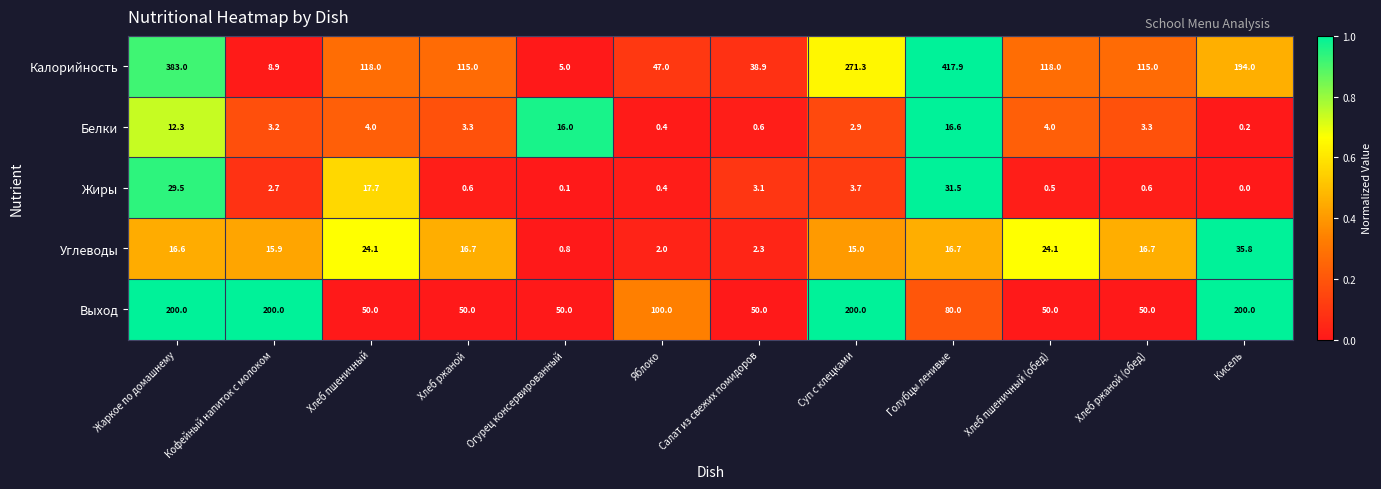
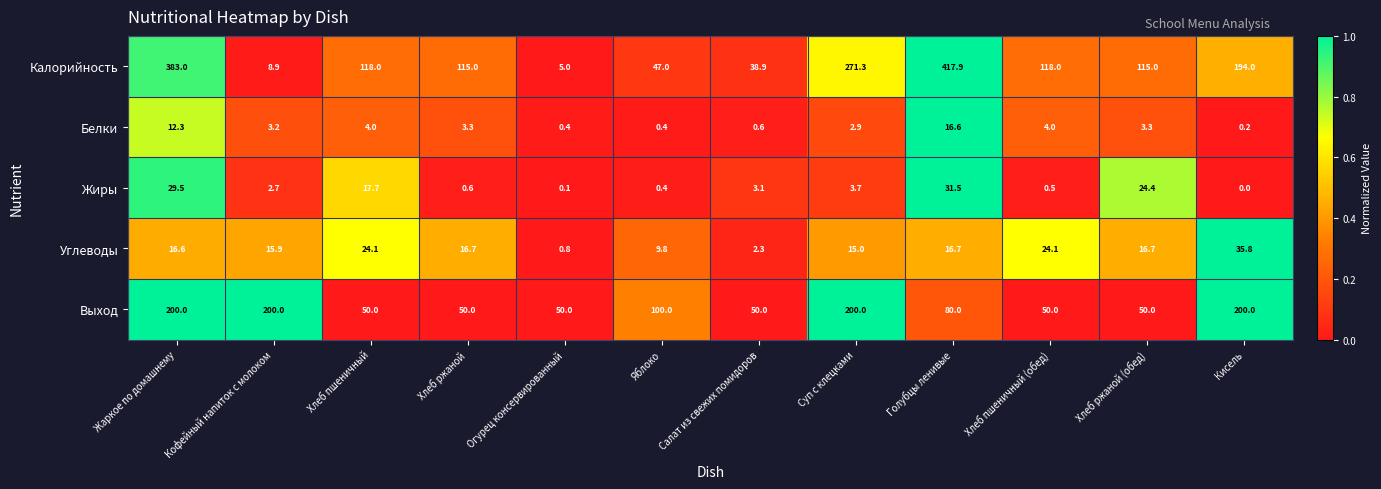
  {
    "Калорийность": {
      "Жаркое по домашнему": 383.0,
      "Кофейный напиток с молоком": 8.9,
      "Хлеб пшеничный": 118.0,
      "Хлеб ржаной": 115.0,
      "Огурец консервированный": 5.0,
      "Яблоко": 47.0,
      "Салат из свежих помидоров": 38.9,
      "Суп с клецками": 271.3,
      "Голубцы ленивые": 417.9,
      "Хлеб пшеничный (обед)": 118.0,
      "Хлеб ржаной (обед)": 115.0,
      "Кисель": 194.0
    },
    "Белки": {
      "Жаркое по домашнему": 12.3,
      "Кофейный напиток с молоком": 3.2,
      "Хлеб пшеничный": 4.0,
      "Хлеб ржаной": 3.3,
-     "Огурец консервированный": 16.0,
+     "Огурец консервированный": 0.4,
      "Яблоко": 0.4,
      "Салат из свежих помидоров": 0.6,
      "Суп с клецками": 2.9,
      "Голубцы ленивые": 16.6,
      "Хлеб пшеничный (обед)": 4.0,
      "Хлеб ржаной (обед)": 3.3,
      "Кисель": 0.2
    },
    "Жиры": {
      "Жаркое по домашнему": 29.5,
      "Кофейный напиток с молоком": 2.7,
      "Хлеб пшеничный": 17.7,
      "Хлеб ржаной": 0.6,
      "Огурец консервированный": 0.1,
      "Яблоко": 0.4,
      "Салат из свежих помидоров": 3.1,
      "Суп с клецками": 3.7,
      "Голубцы ленивые": 31.5,
      "Хлеб пшеничный (обед)": 0.5,
-     "Хлеб ржаной (обед)": 0.6,
+     "Хлеб ржаной (обед)": 24.4,
      "Кисель": 0.0
    },
    "Углеводы": {
      "Жаркое по домашнему": 16.6,
      "Кофейный напиток с молоком": 15.9,
      "Хлеб пшеничный": 24.1,
      "Хлеб ржаной": 16.7,
      "Огурец консервированный": 0.8,
-     "Яблоко": 2.0,
+     "Яблоко": 9.8,
      "Салат из свежих помидоров": 2.3,
      "Суп с клецками": 15.0,
      "Голубцы ленивые": 16.7,
      "Хлеб пшеничный (обед)": 24.1,
      "Хлеб ржаной (обед)": 16.7,
      "Кисель": 35.8
    },
    "Выход": {
      "Жаркое по домашнему": 200.0,
      "Кофейный напиток с молоком": 200.0,
      "Хлеб пшеничный": 50.0,
      "Хлеб ржаной": 50.0,
      "Огурец консервированный": 50.0,
      "Яблоко": 100.0,
      "Салат из свежих помидоров": 50.0,
      "Суп с клецками": 200.0,
      "Голубцы ленивые": 80.0,
      "Хлеб пшеничный (обед)": 50.0,
      "Хлеб ржаной (обед)": 50.0,
      "Кисель": 200.0
    }
  }
